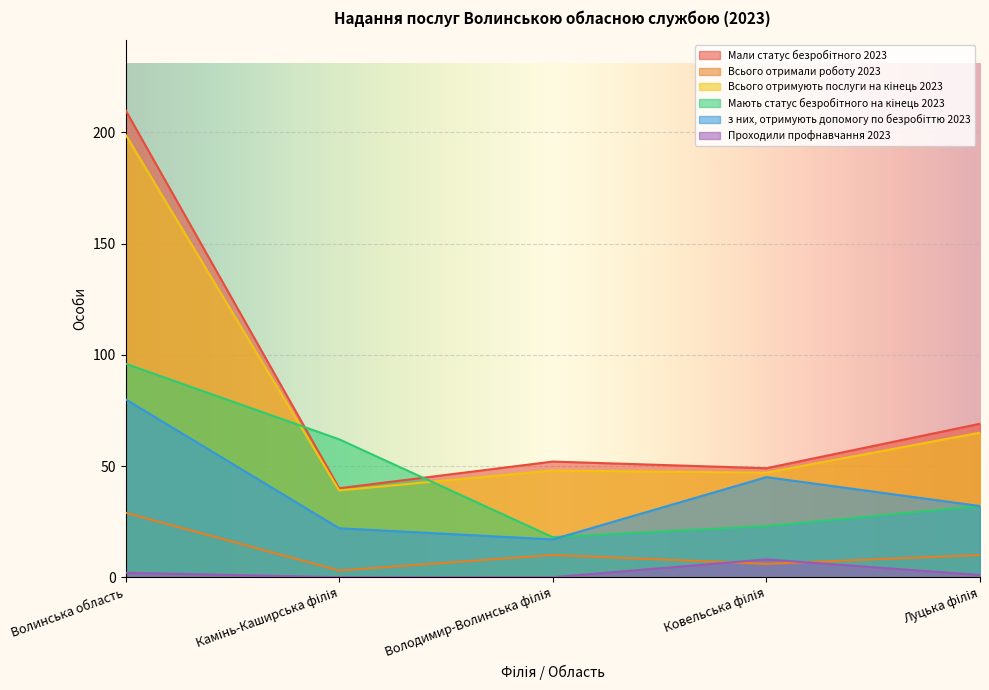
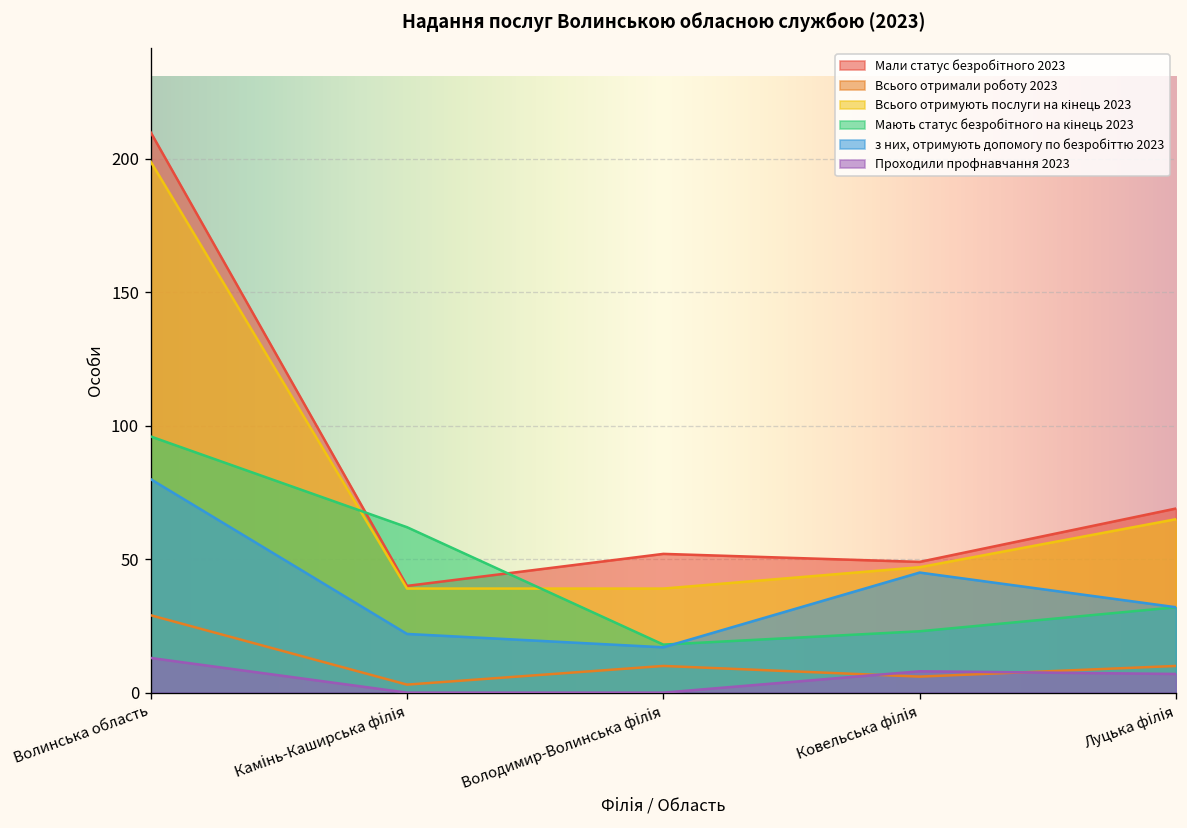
  {
    "Всього отримують послуги на кінець 2023": {
      "Волинська область": 199,
-     "Володимир-Волинська філія": 48,
+     "Володимир-Волинська філія": 39,
      "Ковельська філія": 47,
      "Луцька філія": 65
    },
    "Мають статус безробітного на кінець 2023": {
      "Волинська область": 96,
      "Камінь-Каширська філія": 62,
      "Ковельська філія": 23
    },
    "з них, отримують допомогу по безробіттю 2023": {
      "Волинська область": 80,
      "Камінь-Каширська філія": 22,
      "Ковельська філія": 45
    },
    "Проходили профнавчання 2023": {
-     "Волинська область": 2,
+     "Волинська область": 13,
      "Камінь-Каширська філія": 0,
      "Володимир-Волинська філія": 0,
      "Ковельська філія": 8,
-     "Луцька філія": 1
+     "Луцька філія": 7
    }
  }
